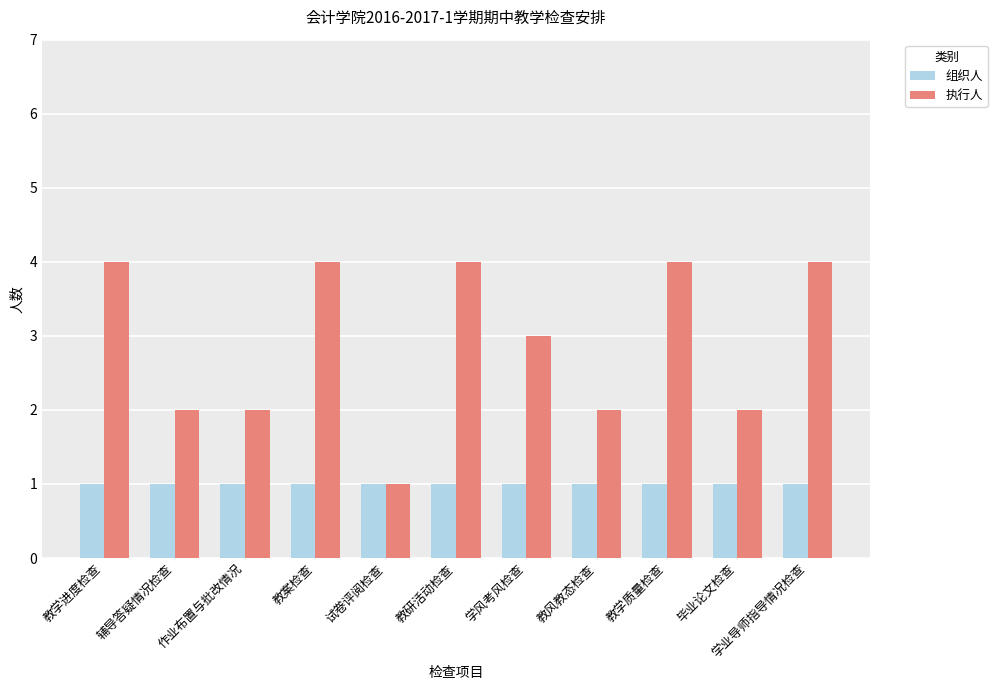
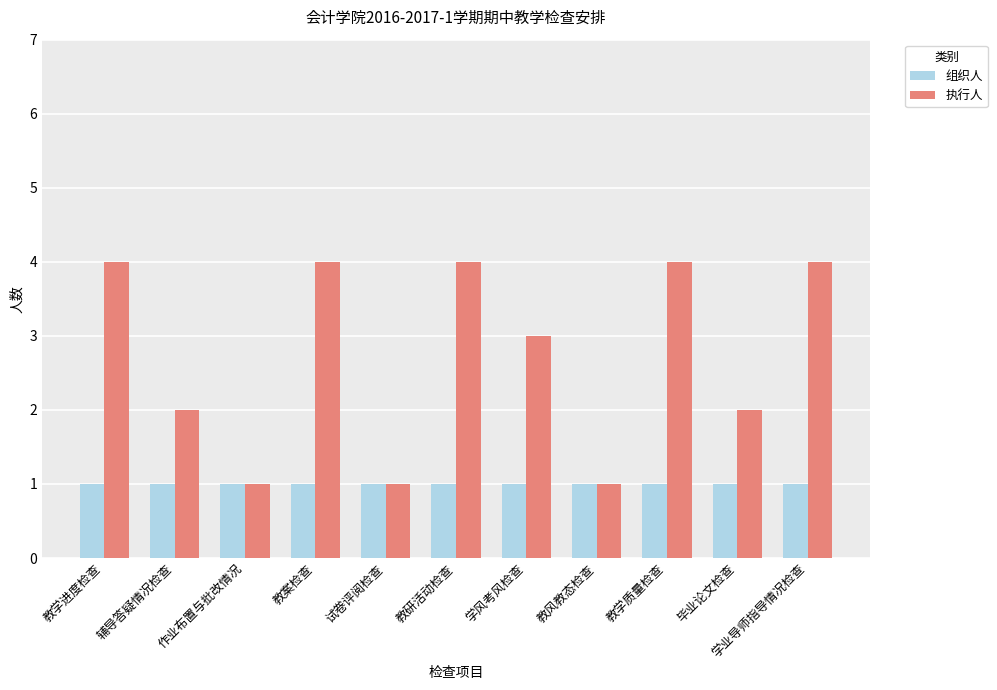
  {
    "组织人": {
      "教学进度检查": 1,
      "辅导答疑情况检查": 1,
      "作业布置与批改情况": 1,
      "教案检查": 1,
      "试卷评阅检查": 1,
      "教研活动检查": 1,
      "学风考风检查": 1,
      "教风教态检查": 1,
      "教学质量检查": 1,
      "毕业论文检查": 1,
      "学业导师指导情况检查": 1
    },
    "执行人": {
      "教学进度检查": 4,
      "辅导答疑情况检查": 2,
-     "作业布置与批改情况": 2,
+     "作业布置与批改情况": 1,
      "教案检查": 4,
      "试卷评阅检查": 1,
      "教研活动检查": 4,
      "学风考风检查": 3,
-     "教风教态检查": 2,
+     "教风教态检查": 1,
      "教学质量检查": 4,
      "毕业论文检查": 2,
      "学业导师指导情况检查": 4
    }
  }
